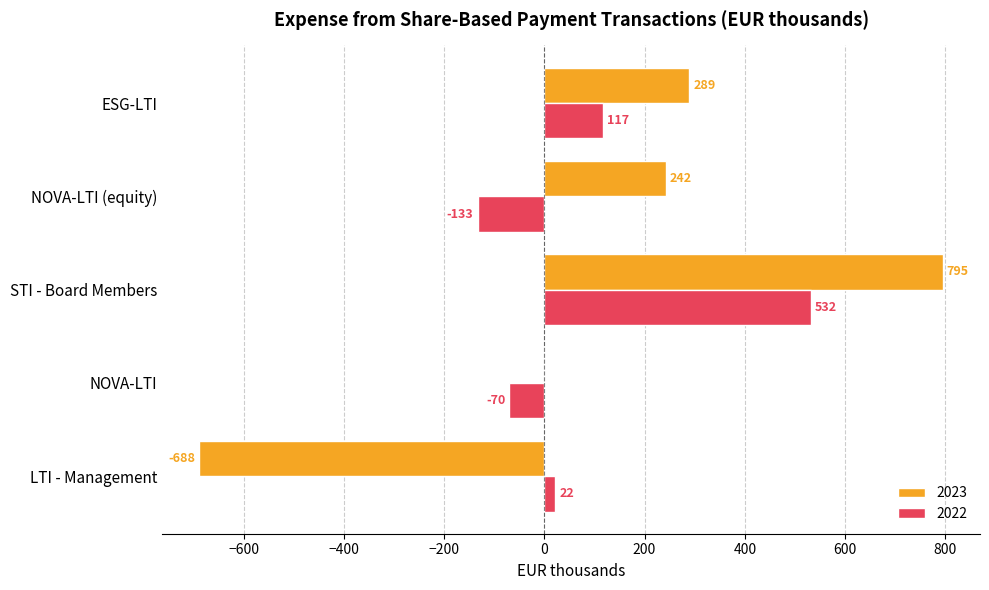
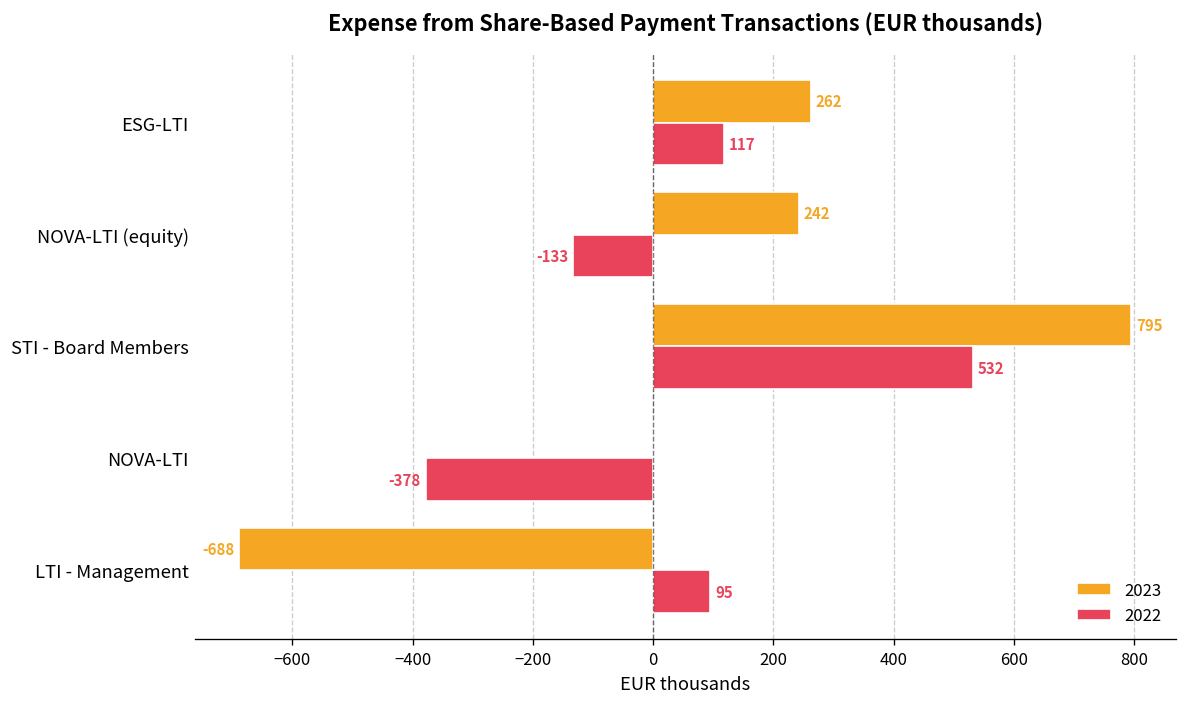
  {
    "2023": {
-     "ESG-LTI": 289,
+     "ESG-LTI": 262,
      "NOVA-LTI (equity)": 242,
      "STI - Board Members": 795,
      "LTI - Management": -688
    },
    "2022": {
      "ESG-LTI": 117,
      "NOVA-LTI (equity)": -133,
      "STI - Board Members": 532,
-     "NOVA-LTI": -70,
-     "LTI - Management": 22
+     "NOVA-LTI": -378,
+     "LTI - Management": 95
    }
  }
